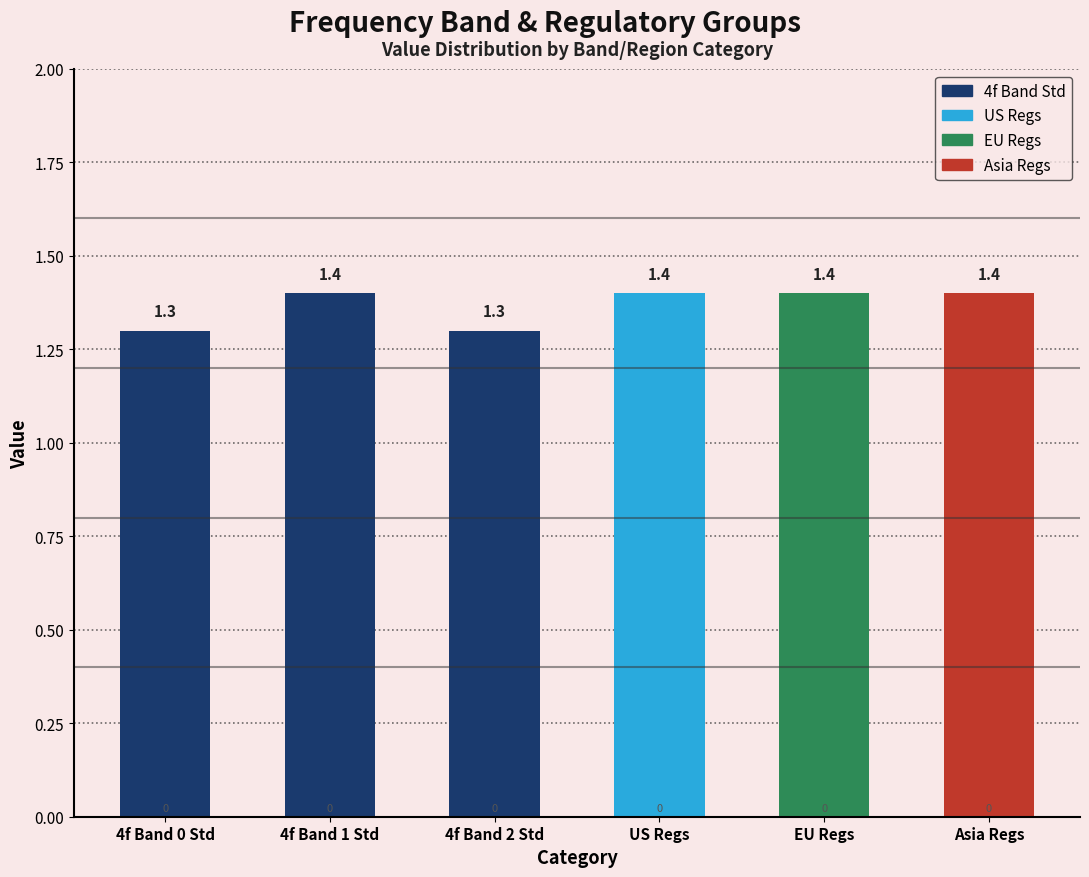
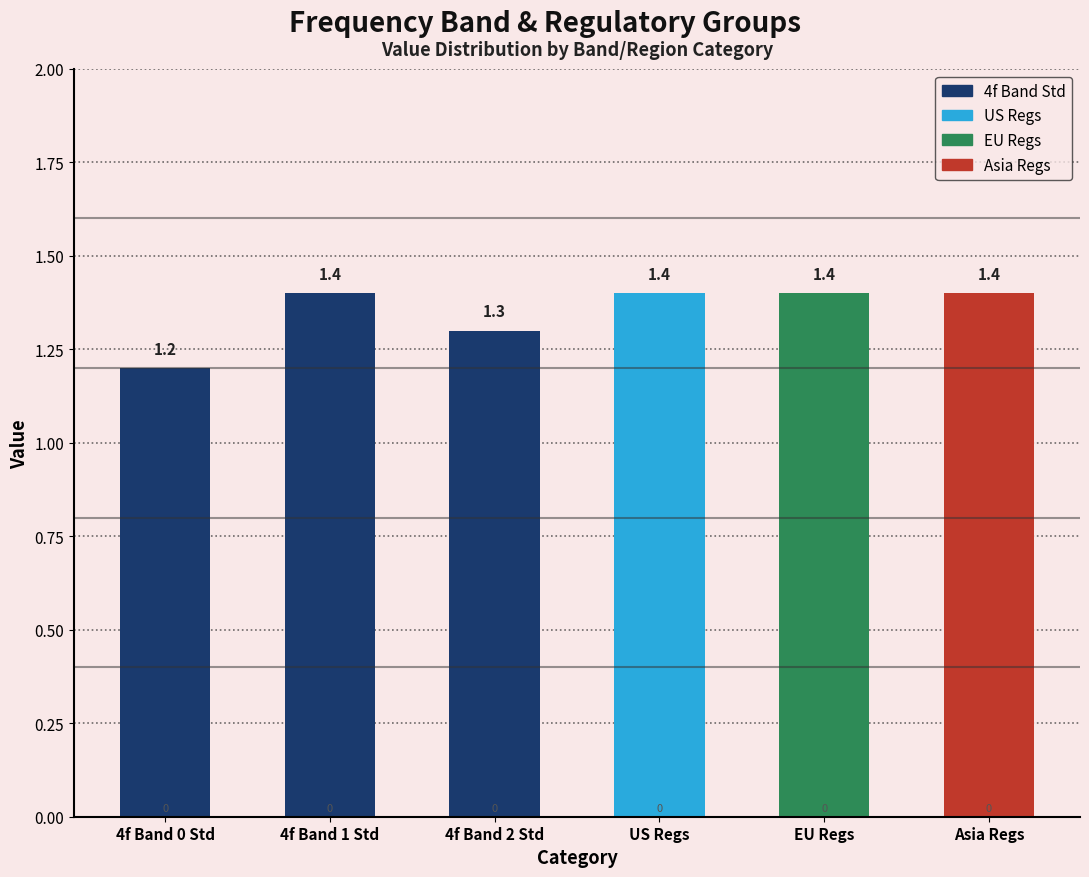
  {
-   "4f Band 0 Std": 1.3,
+   "4f Band 0 Std": 1.2,
    "4f Band 1 Std": 1.4,
    "4f Band 2 Std": 1.3,
    "US Regs": 1.4,
    "EU Regs": 1.4,
    "Asia Regs": 1.4
  }
